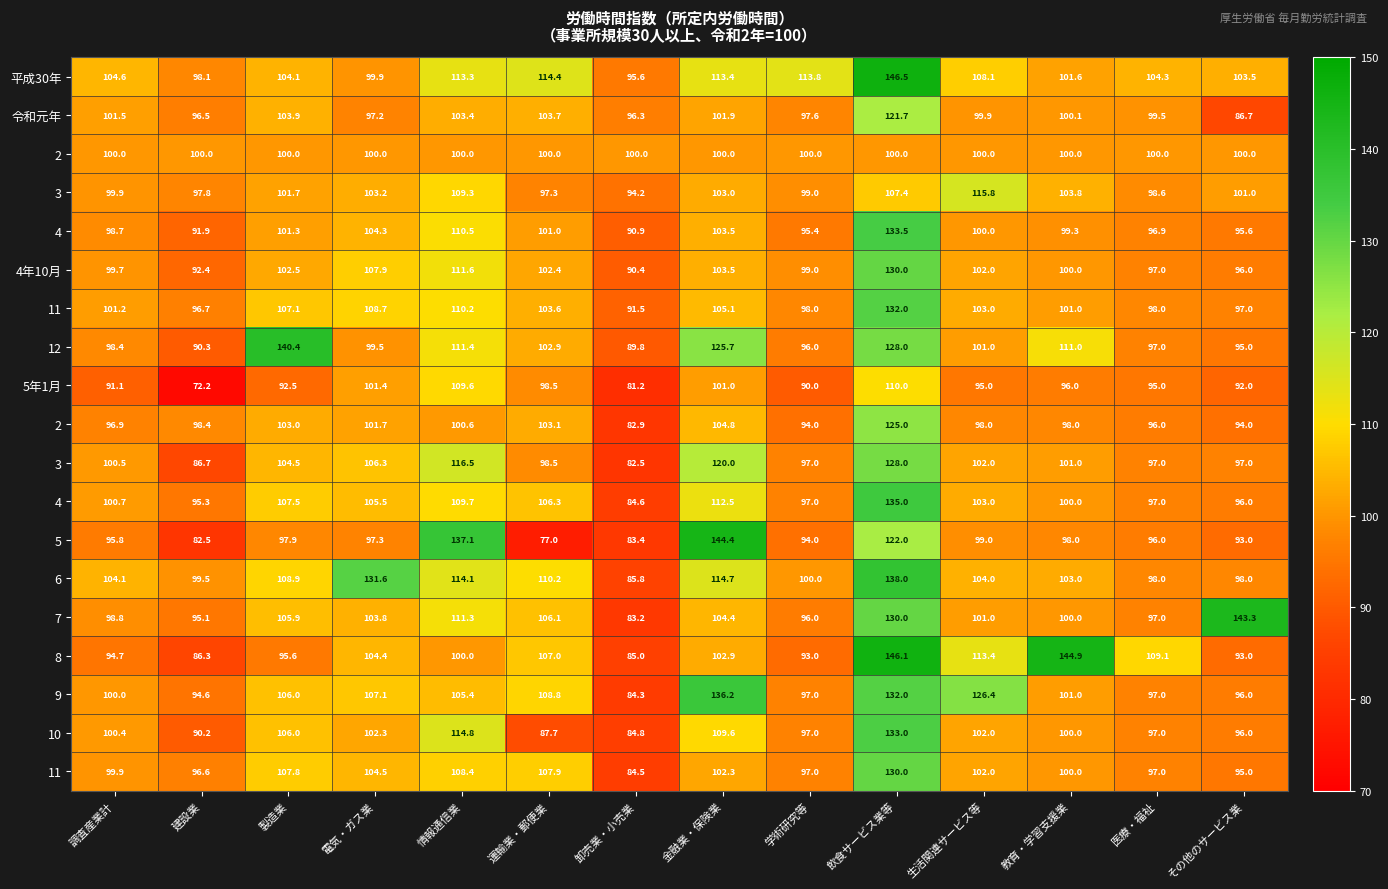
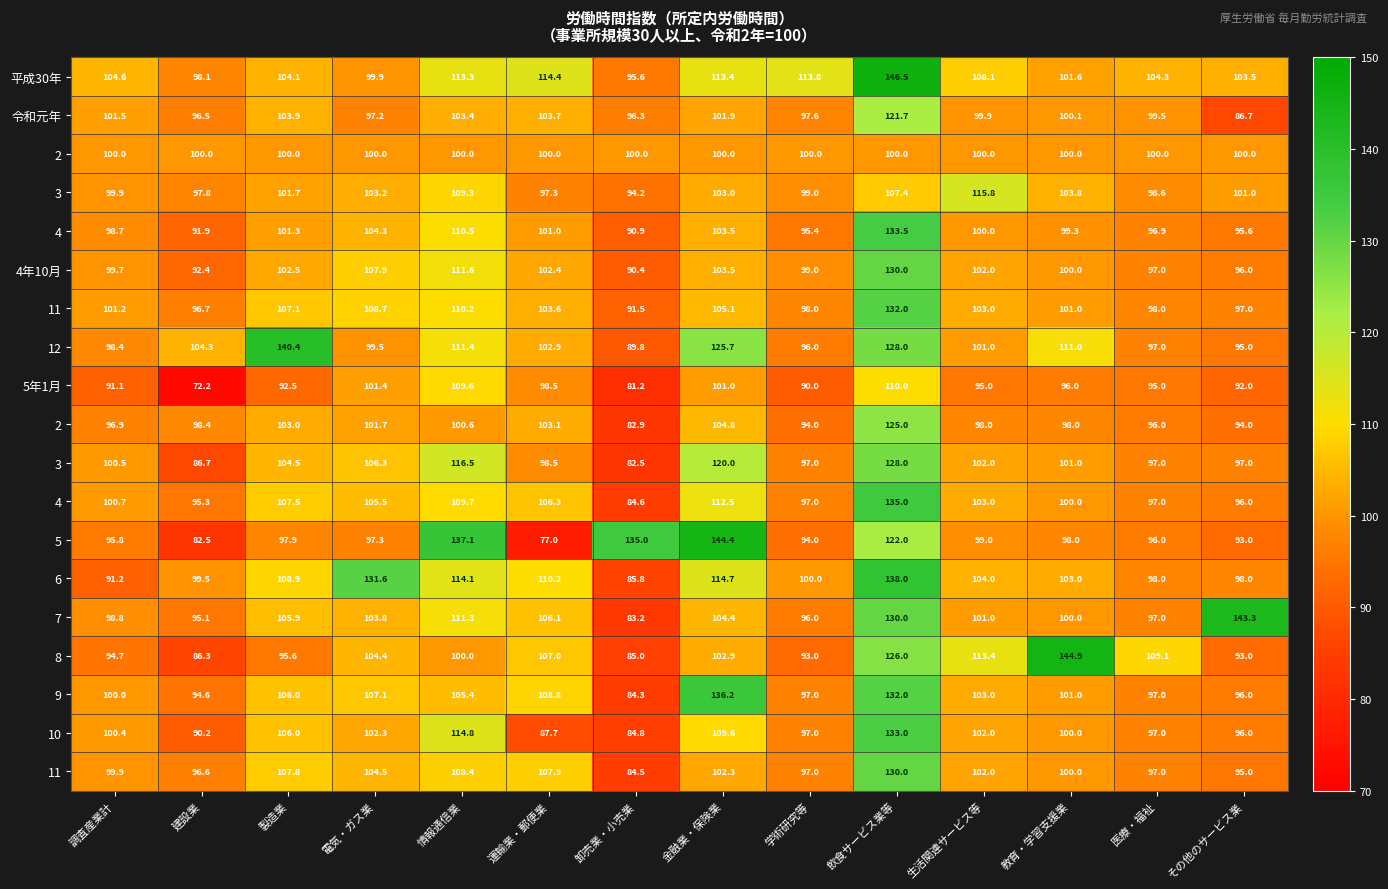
  {
    "平成30年": {
      "調査産業計": 104.6,
      "建設業": 98.1,
      "製造業": 104.1,
      "電気・ガス業": 99.9,
      "情報通信業": 113.3,
      "運輸業・郵便業": 114.4,
      "卸売業・小売業": 95.6,
      "金融業・保険業": 113.4,
      "学術研究等": 113.8,
      "飲食サービス業等": 146.5,
      "生活関連サービス等": 108.1,
      "教育・学習支援業": 101.6,
      "医療・福祉": 104.3,
      "その他のサービス業": 103.5
    },
    "令和元年": {
      "調査産業計": 101.5,
      "建設業": 96.5,
      "製造業": 103.9,
      "電気・ガス業": 97.2,
      "情報通信業": 103.4,
      "運輸業・郵便業": 103.7,
      "卸売業・小売業": 96.3,
      "金融業・保険業": 101.9,
      "学術研究等": 97.6,
      "飲食サービス業等": 121.7,
      "生活関連サービス等": 99.9,
      "教育・学習支援業": 100.1,
      "医療・福祉": 99.5,
      "その他のサービス業": 86.7
    },
    "4年10月": {
      "調査産業計": 99.7,
      "建設業": 92.4,
      "製造業": 102.5,
      "電気・ガス業": 107.9,
      "情報通信業": 111.6,
      "運輸業・郵便業": 102.4,
      "卸売業・小売業": 90.4,
      "金融業・保険業": 103.5,
      "学術研究等": 99.0,
      "飲食サービス業等": 130.0,
      "生活関連サービス等": 102.0,
      "教育・学習支援業": 100.0,
      "医療・福祉": 97.0,
      "その他のサービス業": 96.0
    },
    "12": {
      "調査産業計": 98.4,
-     "建設業": 90.3,
+     "建設業": 104.3,
      "製造業": 140.4,
      "電気・ガス業": 99.5,
      "情報通信業": 111.4,
      "運輸業・郵便業": 102.9,
      "卸売業・小売業": 89.8,
      "金融業・保険業": 125.7,
      "学術研究等": 96.0,
      "飲食サービス業等": 128.0,
      "生活関連サービス等": 101.0,
      "教育・学習支援業": 111.0,
      "医療・福祉": 97.0,
      "その他のサービス業": 95.0
    },
    "5年1月": {
      "調査産業計": 91.1,
      "建設業": 72.2,
      "製造業": 92.5,
      "電気・ガス業": 101.4,
      "情報通信業": 109.6,
      "運輸業・郵便業": 98.5,
      "卸売業・小売業": 81.2,
      "金融業・保険業": 101.0,
      "学術研究等": 90.0,
      "飲食サービス業等": 110.0,
      "生活関連サービス等": 95.0,
      "教育・学習支援業": 96.0,
      "医療・福祉": 95.0,
      "その他のサービス業": 92.0
    },
    "5": {
      "調査産業計": 95.8,
      "建設業": 82.5,
      "製造業": 97.9,
      "電気・ガス業": 97.3,
      "情報通信業": 137.1,
      "運輸業・郵便業": 77.0,
-     "卸売業・小売業": 83.4,
+     "卸売業・小売業": 135.0,
      "金融業・保険業": 144.4,
      "学術研究等": 94.0,
      "飲食サービス業等": 122.0,
      "生活関連サービス等": 99.0,
      "教育・学習支援業": 98.0,
      "医療・福祉": 96.0,
      "その他のサービス業": 93.0
    },
    "6": {
-     "調査産業計": 104.1,
+     "調査産業計": 91.2,
      "建設業": 99.5,
      "製造業": 108.9,
      "電気・ガス業": 131.6,
      "情報通信業": 114.1,
      "運輸業・郵便業": 110.2,
      "卸売業・小売業": 85.8,
      "金融業・保険業": 114.7,
      "学術研究等": 100.0,
      "飲食サービス業等": 138.0,
      "生活関連サービス等": 104.0,
      "教育・学習支援業": 103.0,
      "医療・福祉": 98.0,
      "その他のサービス業": 98.0
    },
    "7": {
      "調査産業計": 98.8,
      "建設業": 95.1,
      "製造業": 105.9,
      "電気・ガス業": 103.8,
      "情報通信業": 111.3,
      "運輸業・郵便業": 106.1,
      "卸売業・小売業": 83.2,
      "金融業・保険業": 104.4,
      "学術研究等": 96.0,
      "飲食サービス業等": 130.0,
      "生活関連サービス等": 101.0,
      "教育・学習支援業": 100.0,
      "医療・福祉": 97.0,
      "その他のサービス業": 143.3
    },
    "8": {
      "調査産業計": 94.7,
      "建設業": 86.3,
      "製造業": 95.6,
      "電気・ガス業": 104.4,
      "情報通信業": 100.0,
      "運輸業・郵便業": 107.0,
      "卸売業・小売業": 85.0,
      "金融業・保険業": 102.9,
      "学術研究等": 93.0,
-     "飲食サービス業等": 146.1,
+     "飲食サービス業等": 126.0,
      "生活関連サービス等": 113.4,
      "教育・学習支援業": 144.9,
      "医療・福祉": 109.1,
      "その他のサービス業": 93.0
    },
    "9": {
      "調査産業計": 100.0,
      "建設業": 94.6,
      "製造業": 106.0,
      "電気・ガス業": 107.1,
      "情報通信業": 105.4,
      "運輸業・郵便業": 108.8,
      "卸売業・小売業": 84.3,
      "金融業・保険業": 136.2,
      "学術研究等": 97.0,
      "飲食サービス業等": 132.0,
-     "生活関連サービス等": 126.4,
+     "生活関連サービス等": 103.0,
      "教育・学習支援業": 101.0,
      "医療・福祉": 97.0,
      "その他のサービス業": 96.0
    },
    "10": {
      "調査産業計": 100.4,
      "建設業": 90.2,
      "製造業": 106.0,
      "電気・ガス業": 102.3,
      "情報通信業": 114.8,
      "運輸業・郵便業": 87.7,
      "卸売業・小売業": 84.8,
      "金融業・保険業": 109.6,
      "学術研究等": 97.0,
      "飲食サービス業等": 133.0,
      "生活関連サービス等": 102.0,
      "教育・学習支援業": 100.0,
      "医療・福祉": 97.0,
      "その他のサービス業": 96.0
    }
  }
